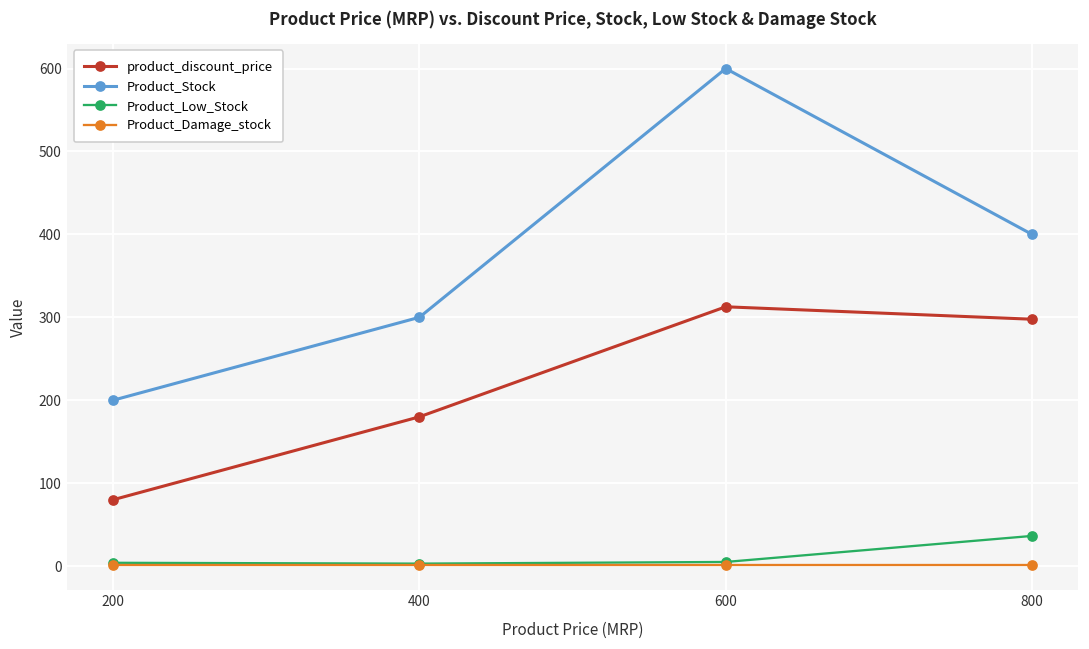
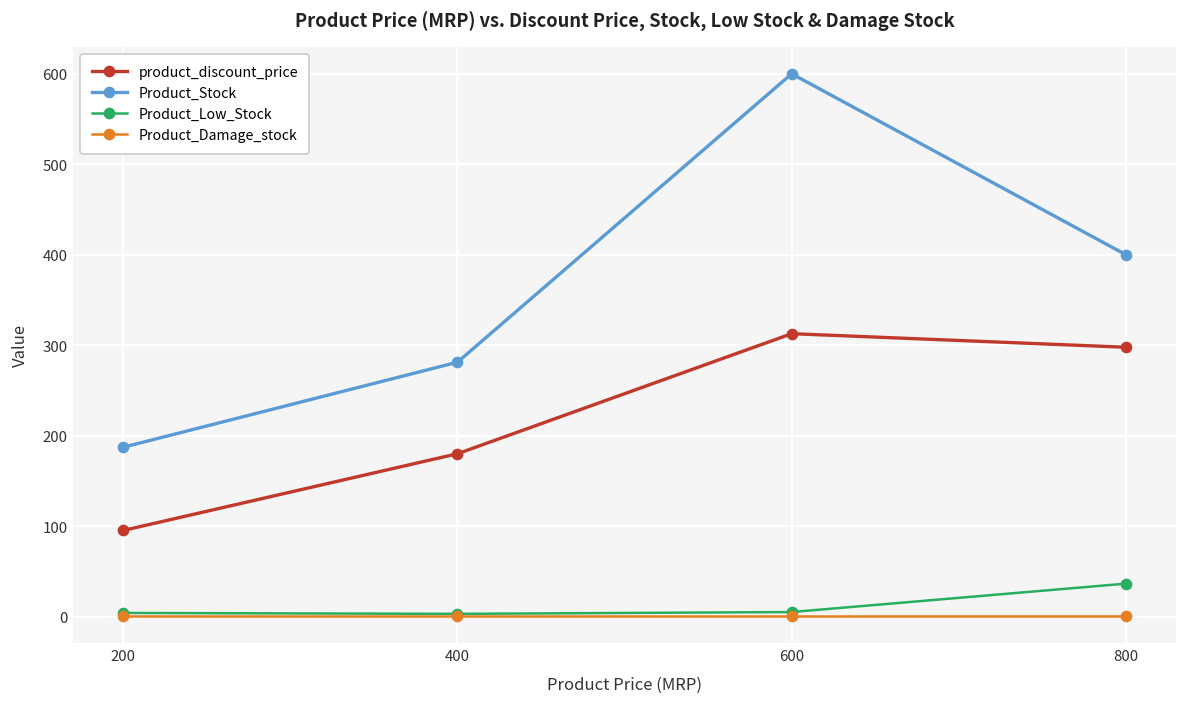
  {
    "product_discount_price": {
-     "200": 80,
+     "200": 100,
      "400": 180,
      "600": 310,
      "800": 300
    },
    "Product_Stock": {
-     "200": 200,
-     "400": 300,
+     "200": 190,
+     "400": 280,
      "600": 600,
      "800": 400
    },
    "Product_Low_Stock": {
      "600": 10,
      "800": 40
    },
    "Product_Damage_stock": {
      "600": 0,
      "800": 0
    }
  }
